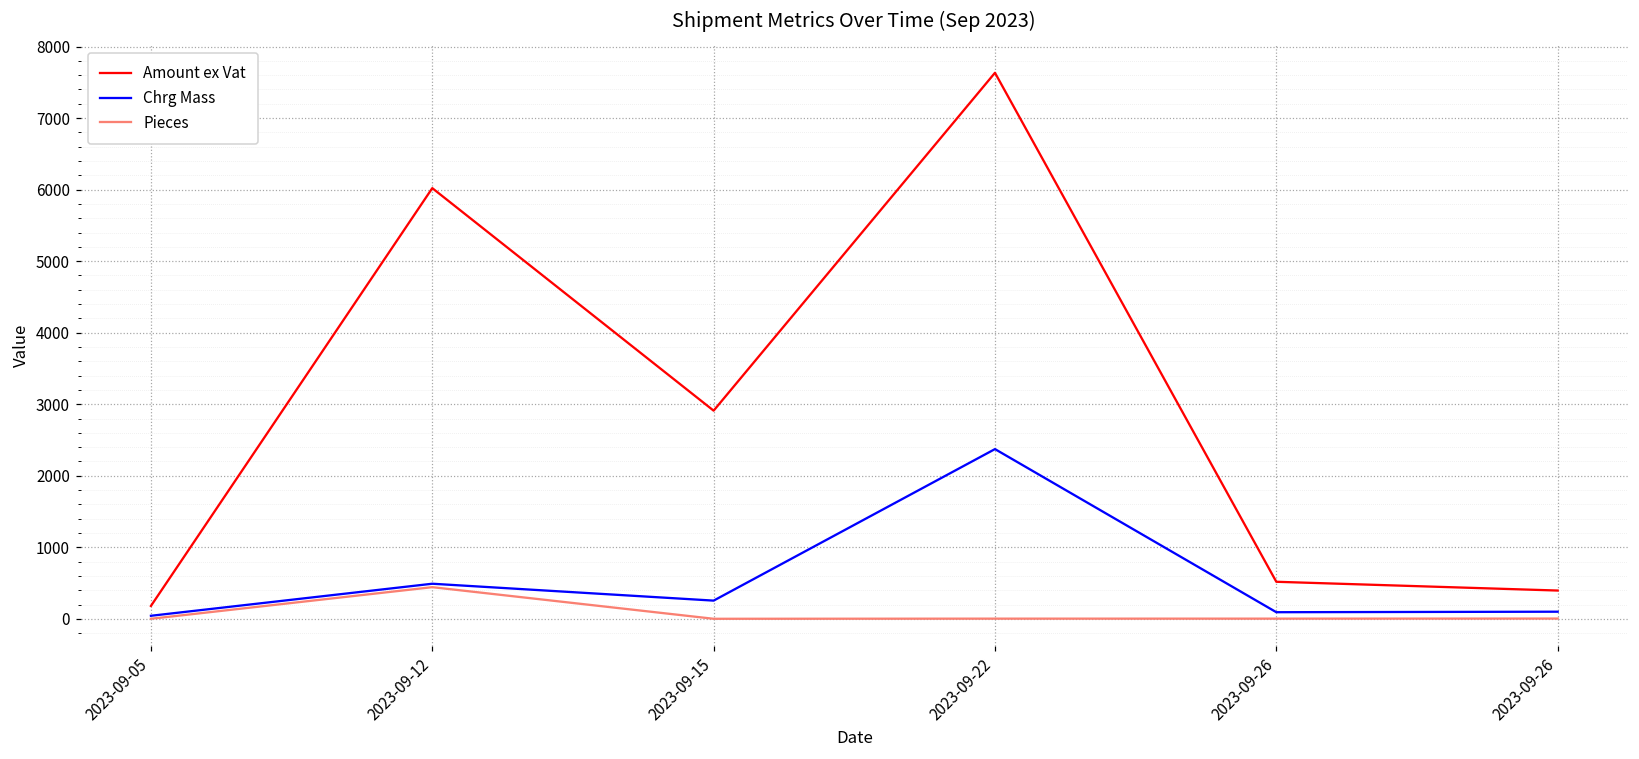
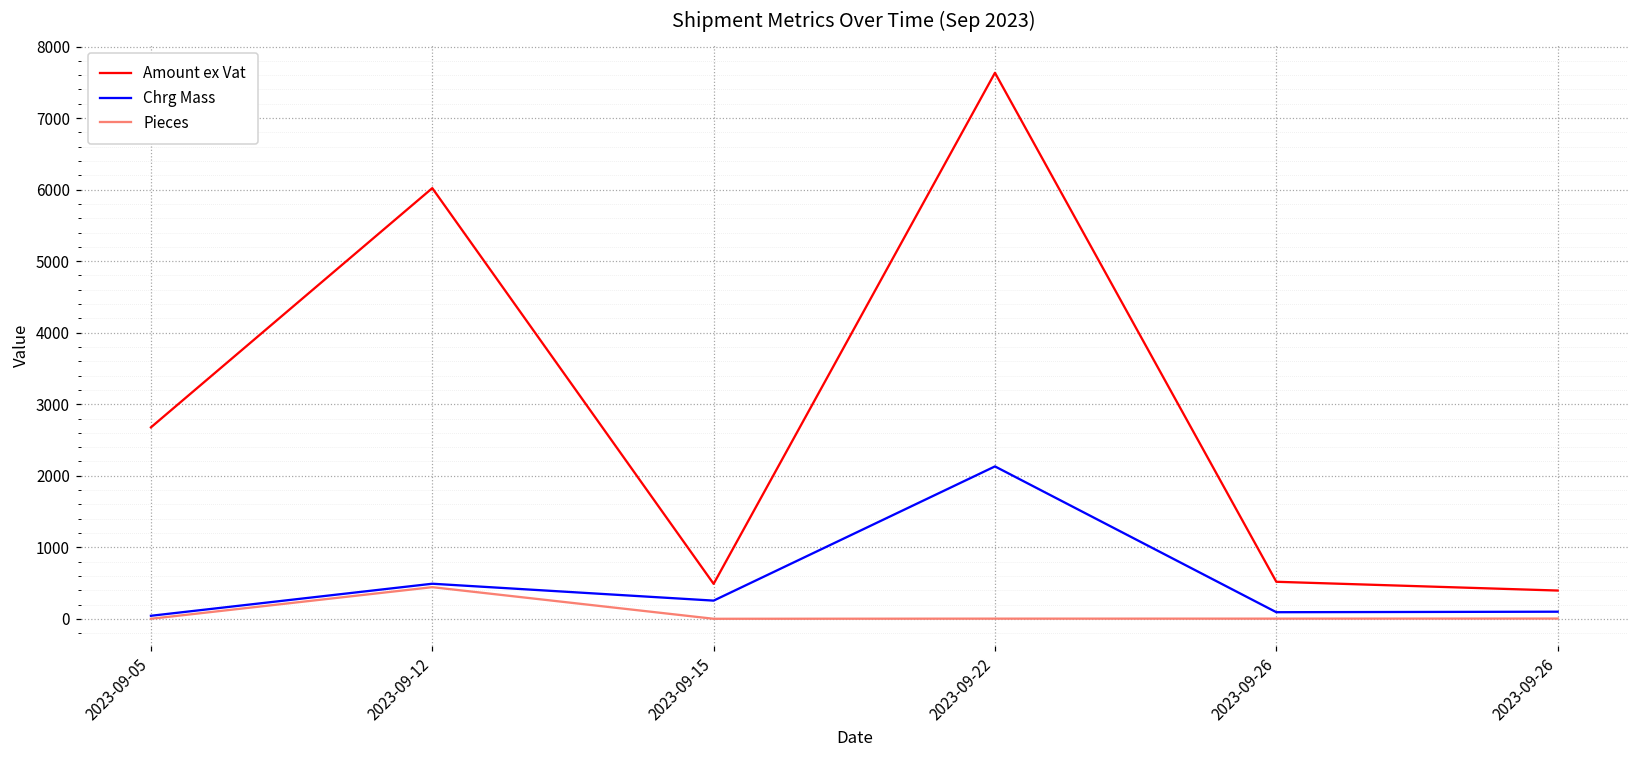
  {
    "Amount ex Vat": {
-     "2023-09-05": 200,
+     "2023-09-05": 2700,
      "2023-09-12": 6000,
-     "2023-09-15": 2900,
+     "2023-09-15": 500,
      "2023-09-22": 7600
    },
    "Chrg Mass": {
      "2023-09-05": 0,
      "2023-09-12": 500,
      "2023-09-15": 300,
-     "2023-09-22": 2400
+     "2023-09-22": 2100
    },
    "Pieces": {
      "2023-09-05": 0,
      "2023-09-12": 400,
      "2023-09-15": 0,
      "2023-09-22": 0
    }
  }
